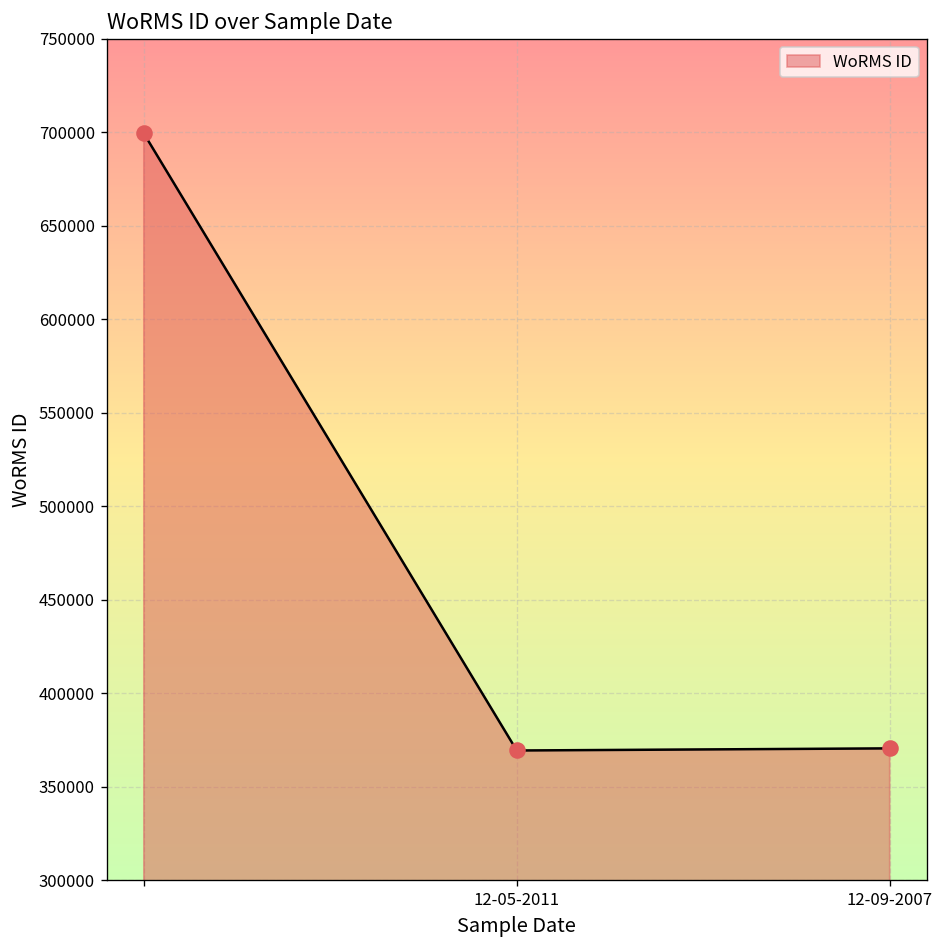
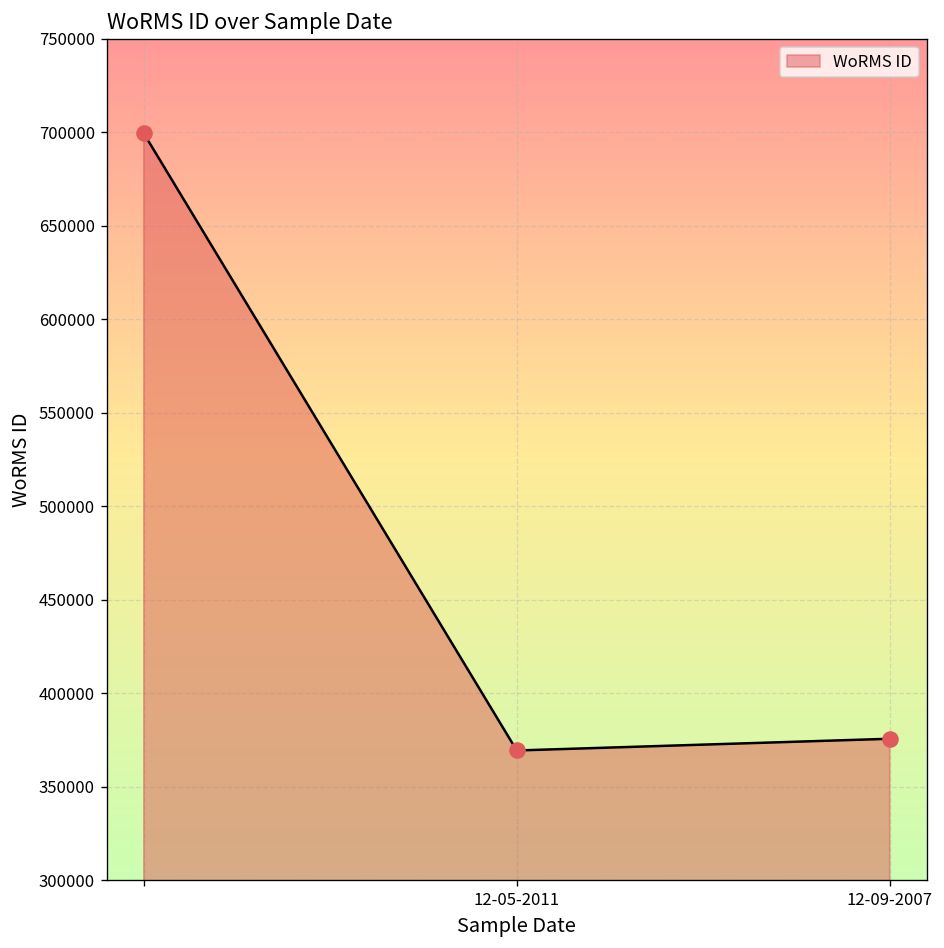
  {
    "12-05-2011": 369000,
-   "12-09-2007": 371000
+   "12-09-2007": 376000
  }
